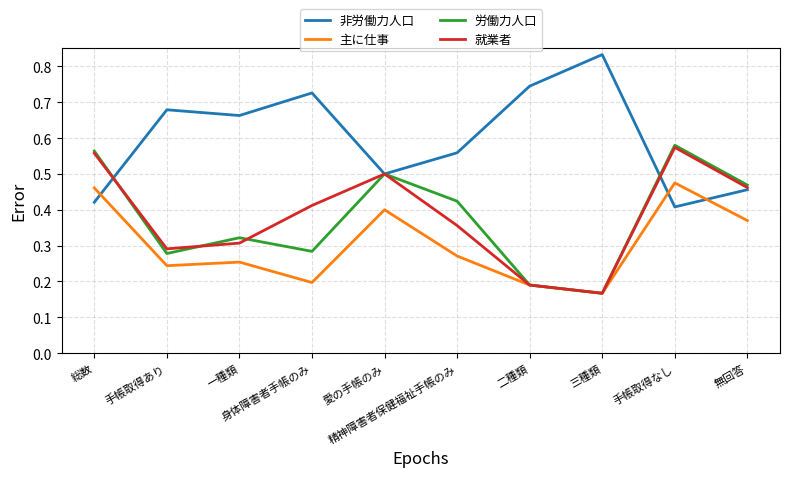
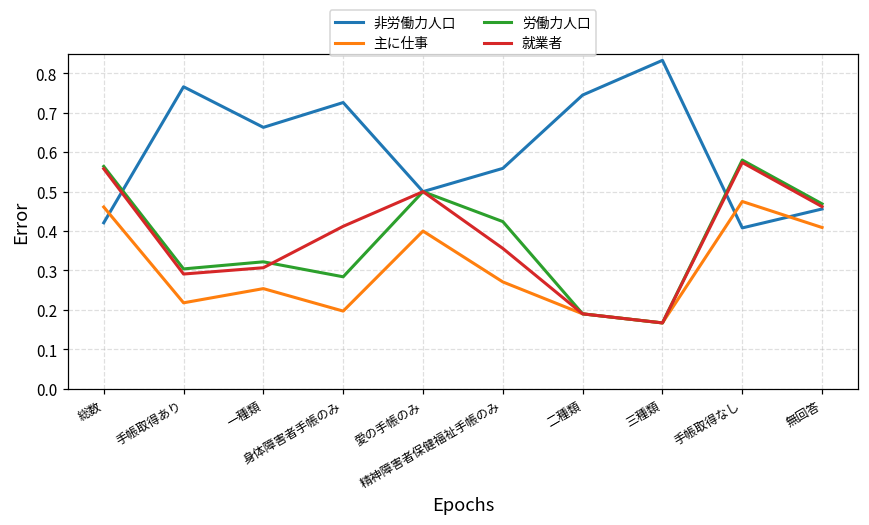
  {
    "非労働力人口": {
      "総数": 0.42,
-     "手帳取得あり": 0.68,
+     "手帳取得あり": 0.77,
      "一種類": 0.66,
      "身体障害者手帳のみ": 0.73,
      "精神障害者保健福祉手帳のみ": 0.56,
      "二種類": 0.75,
      "三種類": 0.83,
      "手帳取得なし": 0.41
    },
    "主に仕事": {
      "総数": 0.46,
-     "手帳取得あり": 0.24,
+     "手帳取得あり": 0.22,
      "一種類": 0.25,
      "身体障害者手帳のみ": 0.20,
      "愛の手帳のみ": 0.40,
      "精神障害者保健福祉手帳のみ": 0.27,
      "手帳取得なし": 0.48,
-     "無回答": 0.37
+     "無回答": 0.41
    },
    "労働力人口": {
-     "手帳取得あり": 0.28,
+     "手帳取得あり": 0.30,
      "一種類": 0.32,
      "身体障害者手帳のみ": 0.28,
      "精神障害者保健福祉手帳のみ": 0.42
    },
    "就業者": {
      "手帳取得あり": 0.29,
      "一種類": 0.31,
      "身体障害者手帳のみ": 0.41,
      "精神障害者保健福祉手帳のみ": 0.36
    }
  }
